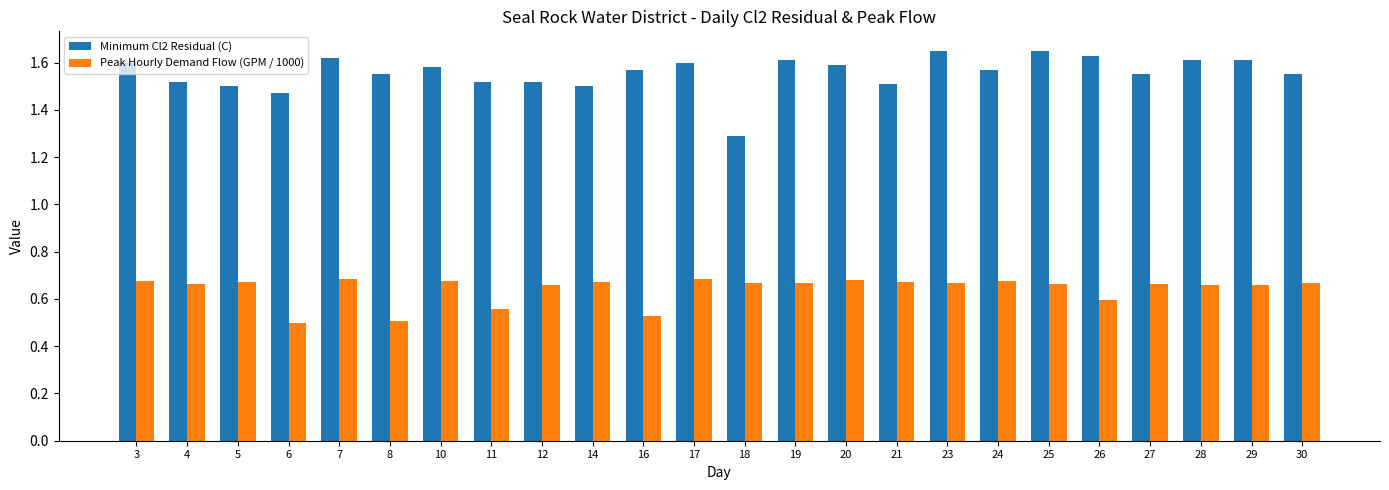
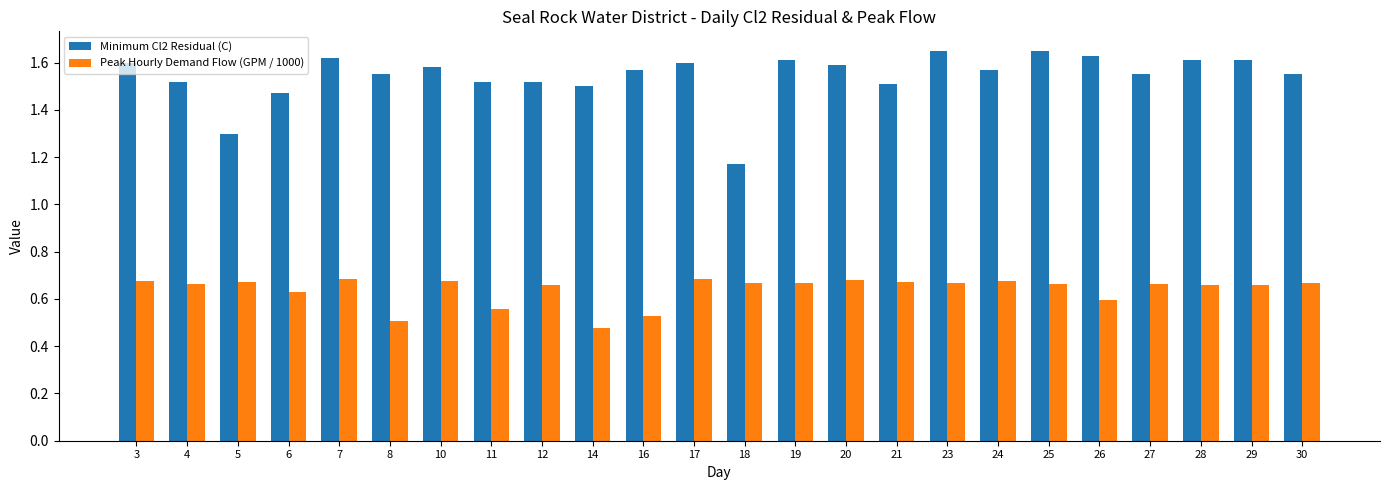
  {
    "Minimum Cl2 Residual (C)": {
      "4": 1.52,
-     "5": 1.5,
+     "5": 1.3,
      "6": 1.47,
      "7": 1.62,
      "8": 1.55,
      "10": 1.58,
      "11": 1.52,
      "12": 1.52,
      "14": 1.50,
      "16": 1.57,
      "17": 1.60,
-     "18": 1.29,
+     "18": 1.17,
      "19": 1.61,
      "20": 1.59,
      "21": 1.51,
      "23": 1.65,
      "24": 1.57,
      "25": 1.65,
      "26": 1.63,
      "27": 1.55,
      "28": 1.61,
      "29": 1.61,
      "30": 1.55
    },
    "Peak Hourly Demand Flow (GPM / 1000)": {
      "3": 0.68,
      "4": 0.66,
      "5": 0.67,
-     "6": 0.50,
+     "6": 0.63,
      "7": 0.68,
      "8": 0.51,
      "10": 0.68,
      "11": 0.56,
      "12": 0.66,
-     "14": 0.67,
+     "14": 0.48,
      "16": 0.53,
      "17": 0.68,
      "18": 0.67,
      "19": 0.67,
      "20": 0.68,
      "21": 0.67,
      "23": 0.67,
      "24": 0.68,
      "25": 0.66,
      "26": 0.60,
      "27": 0.66,
      "28": 0.66,
      "29": 0.66,
      "30": 0.67
    }
  }
